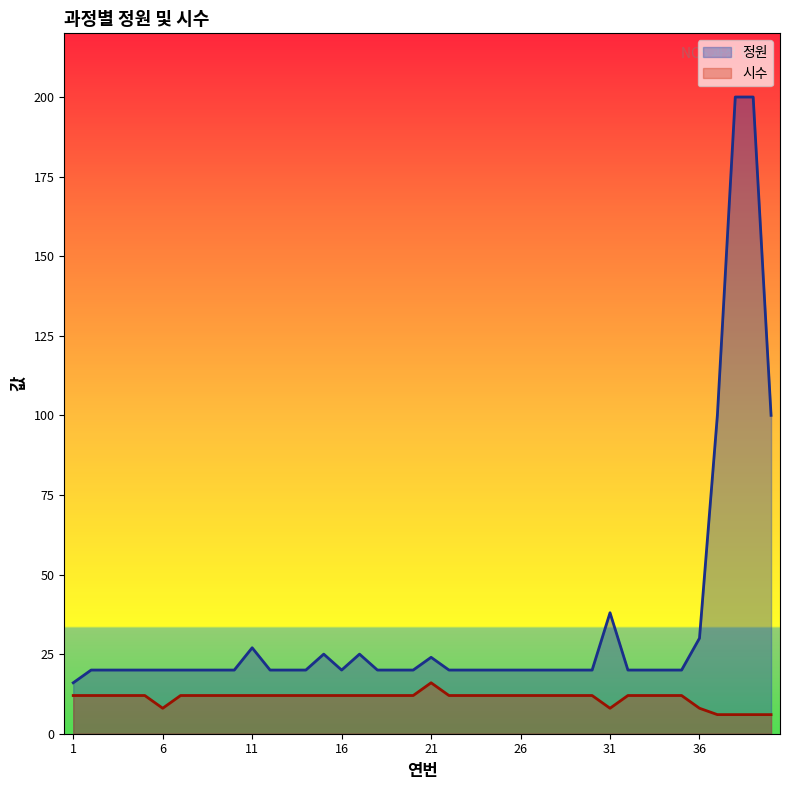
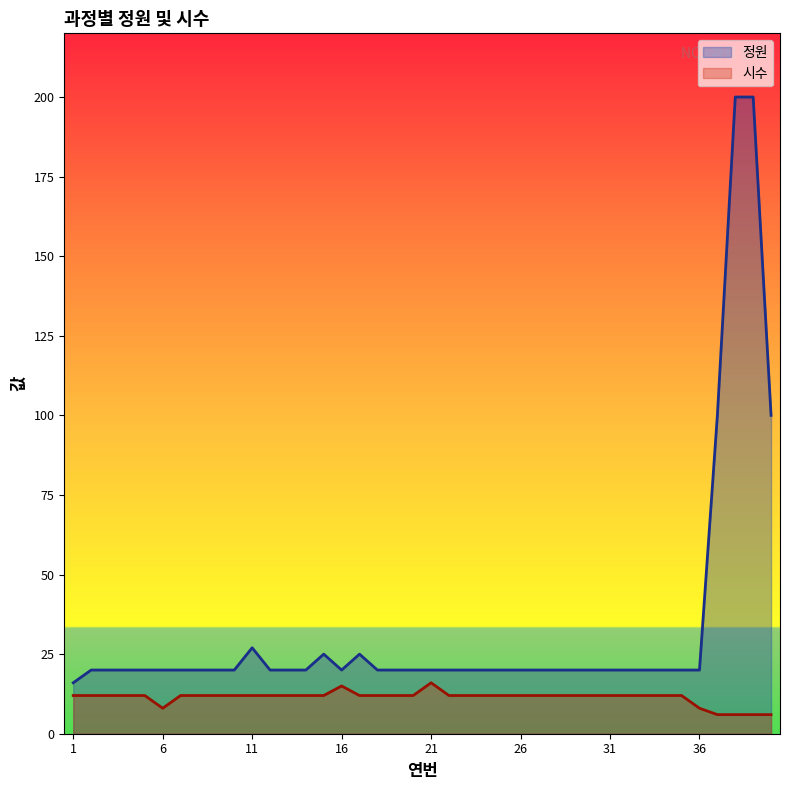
  {
    "정원": {
      "1": 16,
      "6": 20,
      "11": 27,
      "16": 20,
-     "21": 24,
+     "21": 20,
      "26": 20,
-     "31": 38,
-     "36": 30
+     "31": 20,
+     "36": 20
    },
    "시수": {
      "1": 12,
      "6": 8,
      "11": 12,
-     "16": 12,
+     "16": 15,
      "21": 16,
      "26": 12,
-     "31": 8,
+     "31": 12,
      "36": 8
    }
  }
